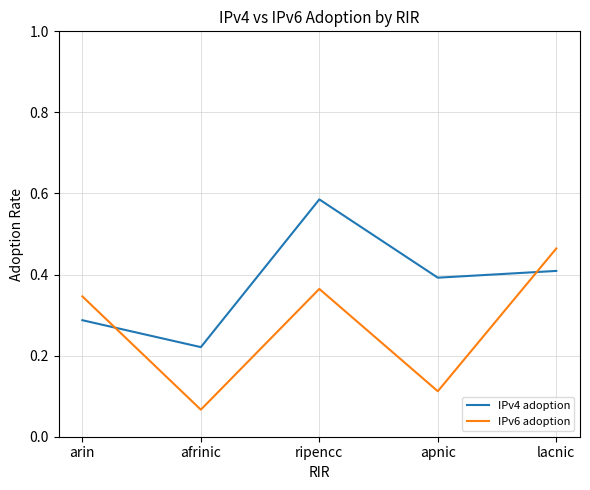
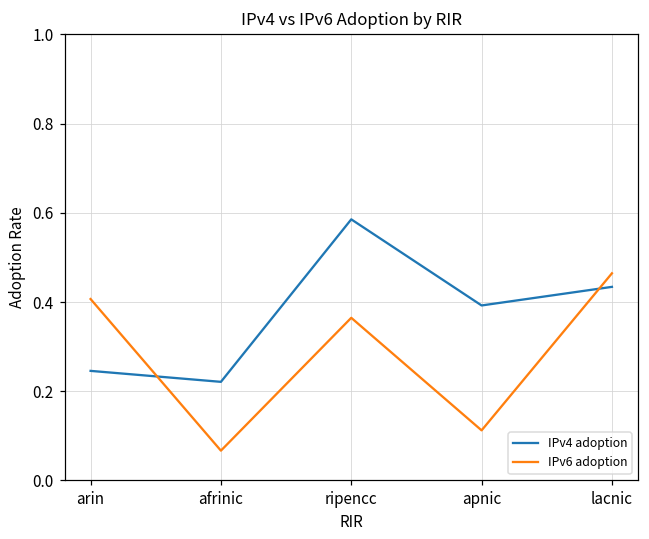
  {
    "IPv4 adoption": {
-     "arin": 0.29,
+     "arin": 0.25,
      "afrinic": 0.22,
      "ripencc": 0.59,
      "apnic": 0.39,
-     "lacnic": 0.41
+     "lacnic": 0.43
    },
    "IPv6 adoption": {
-     "arin": 0.35,
+     "arin": 0.41,
      "afrinic": 0.07,
      "ripencc": 0.36,
      "apnic": 0.11,
      "lacnic": 0.46
    }
  }
